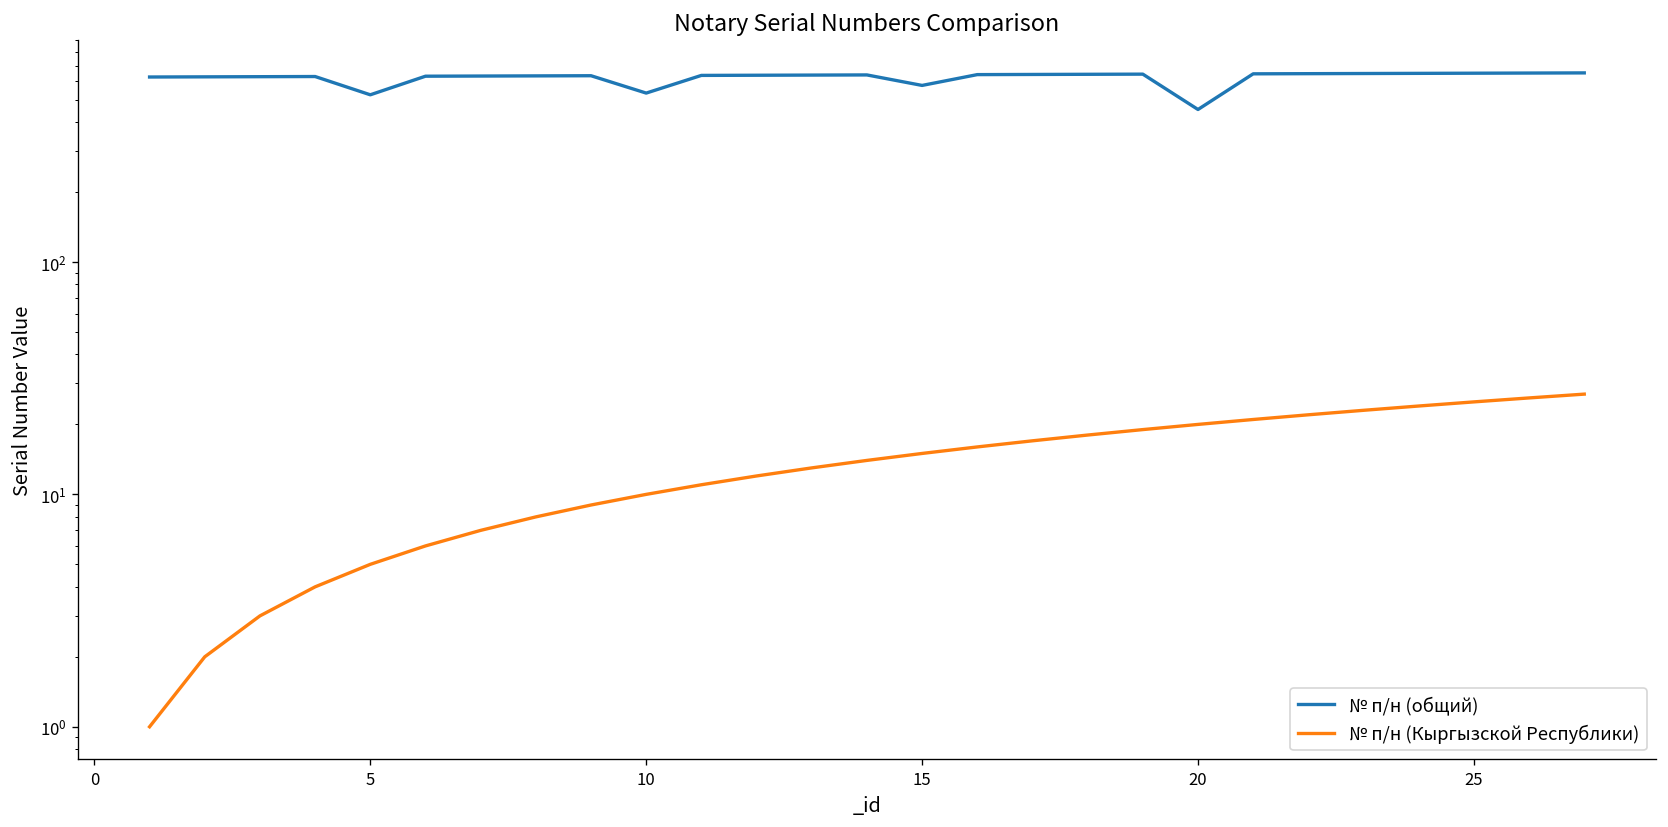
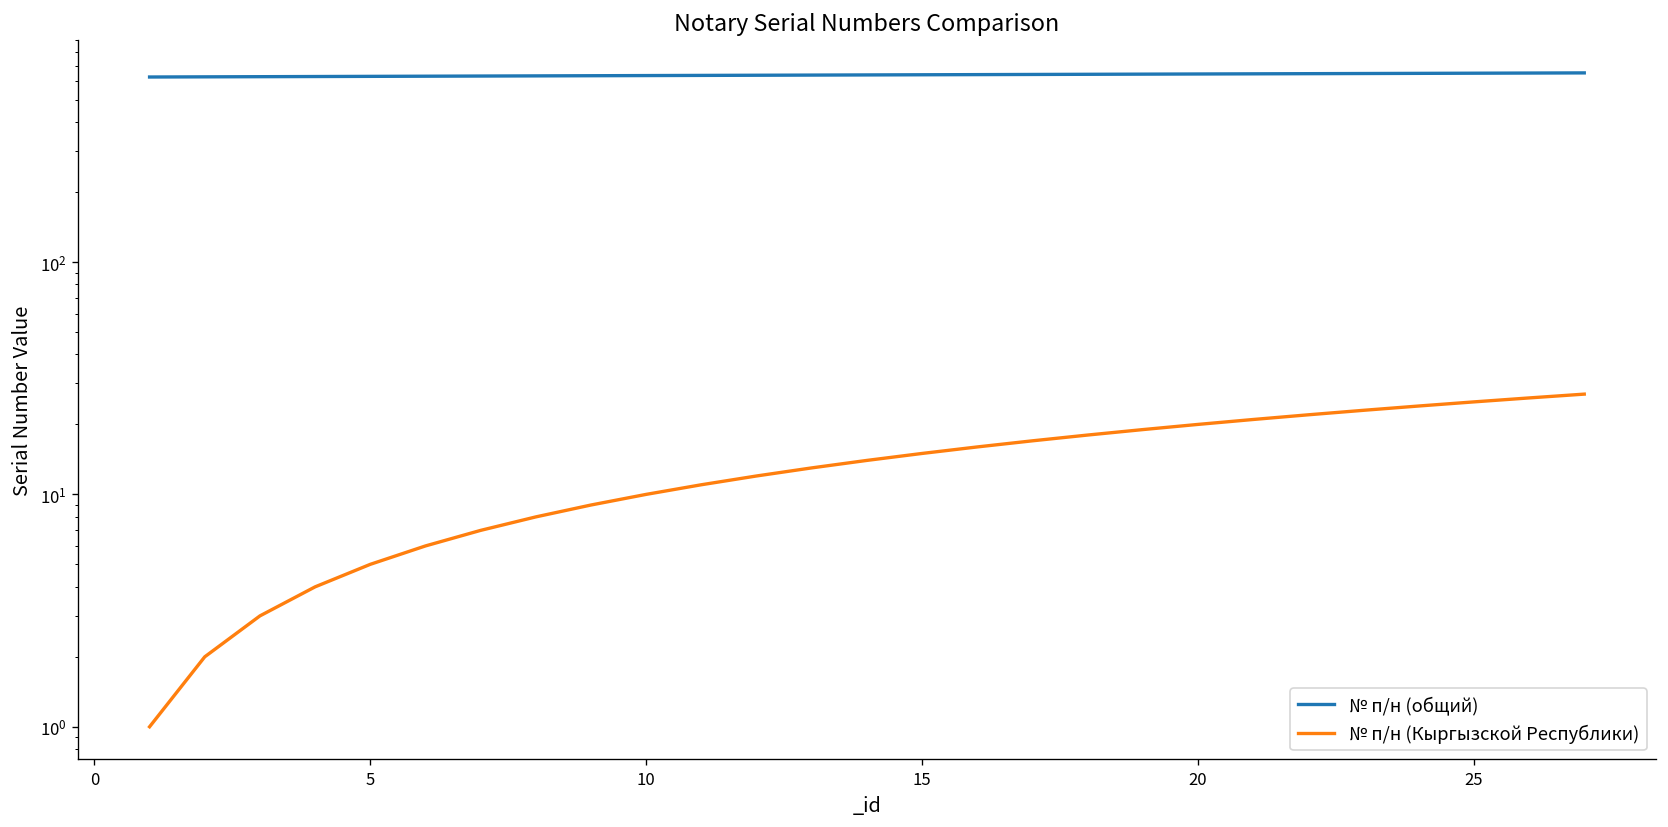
  {
    "№ п/н (общий)": {
-     "5": 520,
-     "10": 530,
-     "15": 580,
-     "20": 450,
+     "5": 630,
+     "10": 630,
+     "15": 640,
+     "20": 640,
      "25": 650
    },
    "№ п/н (Кыргызской Республики)": {
      "5": 5,
      "10": 10,
      "15": 15,
      "20": 20,
      "25": 25
    }
  }
